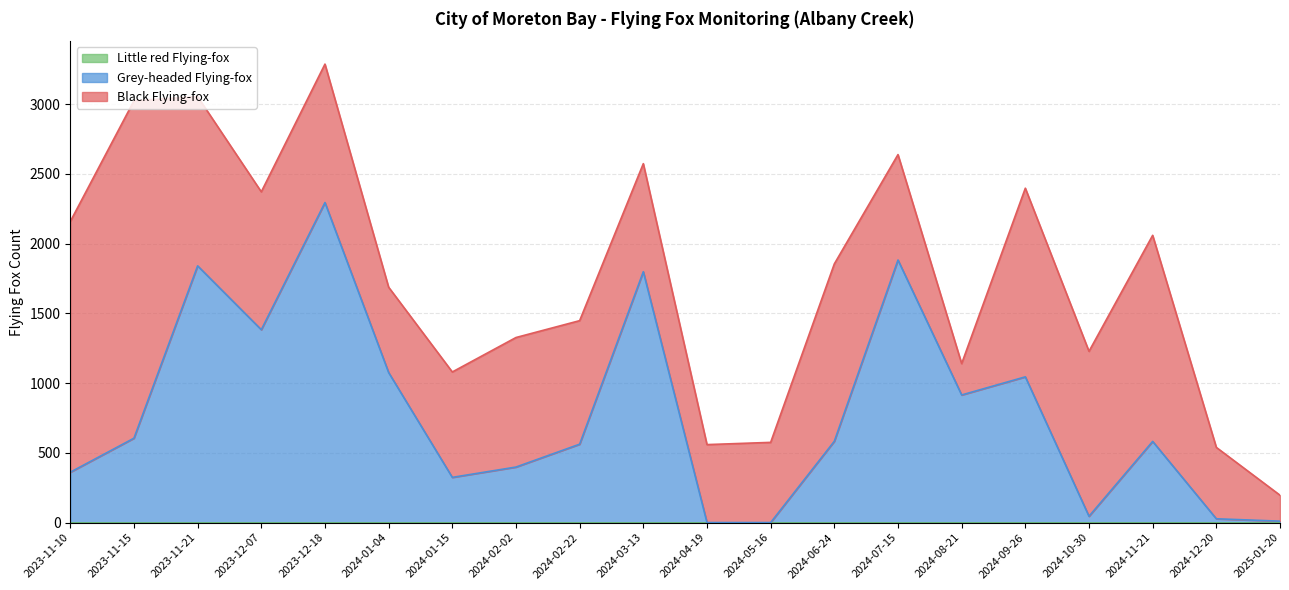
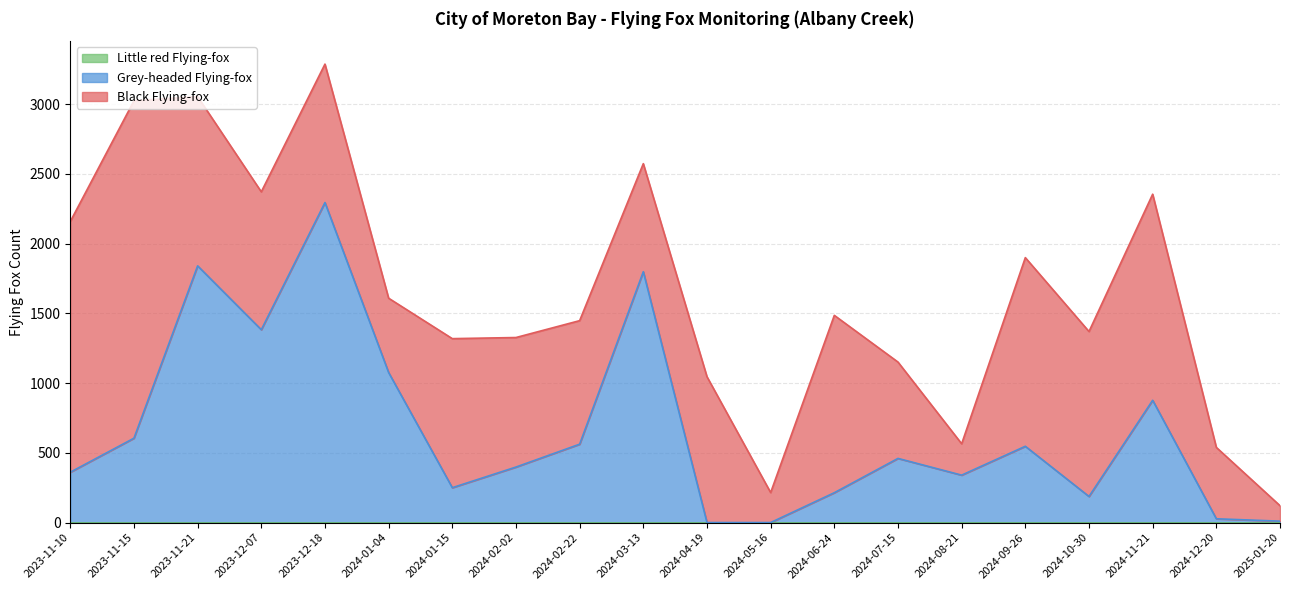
  {
    "Little red Flying-fox": {
      "2023-11-10": 0,
      "2023-11-15": 0,
      "2023-11-21": 0,
      "2023-12-07": 0,
      "2023-12-18": 0,
      "2024-01-04": 0,
      "2024-01-15": 0,
      "2024-02-02": 0,
      "2024-02-22": 0,
      "2024-03-13": 0,
      "2024-06-24": 0,
      "2024-07-15": 0,
      "2024-08-21": 0,
      "2024-09-26": 0,
      "2024-10-30": 0,
      "2024-11-21": 0,
      "2024-12-20": 0
    },
    "Grey-headed Flying-fox": {
      "2023-11-10": 360,
      "2023-11-15": 610,
      "2023-11-21": 1840,
      "2023-12-07": 1380,
      "2023-12-18": 2300,
      "2024-01-04": 1080,
-     "2024-01-15": 320,
+     "2024-01-15": 250,
      "2024-02-02": 400,
      "2024-02-22": 560,
      "2024-03-13": 1800,
-     "2024-06-24": 580,
-     "2024-07-15": 1880,
-     "2024-08-21": 920,
-     "2024-09-26": 1050,
-     "2024-10-30": 50,
-     "2024-11-21": 580,
+     "2024-06-24": 210,
+     "2024-07-15": 460,
+     "2024-08-21": 340,
+     "2024-09-26": 550,
+     "2024-10-30": 190,
+     "2024-11-21": 880,
      "2024-12-20": 30
    },
    "Black Flying-fox": {
      "2023-11-10": 1800,
      "2023-12-07": 990,
      "2023-12-18": 990,
-     "2024-01-04": 610,
-     "2024-01-15": 760,
+     "2024-01-04": 530,
+     "2024-01-15": 1070,
      "2024-02-02": 930,
      "2024-02-22": 890,
      "2024-03-13": 780,
-     "2024-04-19": 560,
-     "2024-05-16": 580,
+     "2024-04-19": 1050,
+     "2024-05-16": 220,
      "2024-06-24": 1270,
-     "2024-07-15": 760,
+     "2024-07-15": 690,
      "2024-08-21": 230,
      "2024-09-26": 1350,
      "2024-10-30": 1180,
      "2024-11-21": 1480,
      "2024-12-20": 510,
-     "2025-01-20": 190
+     "2025-01-20": 110
    }
  }
